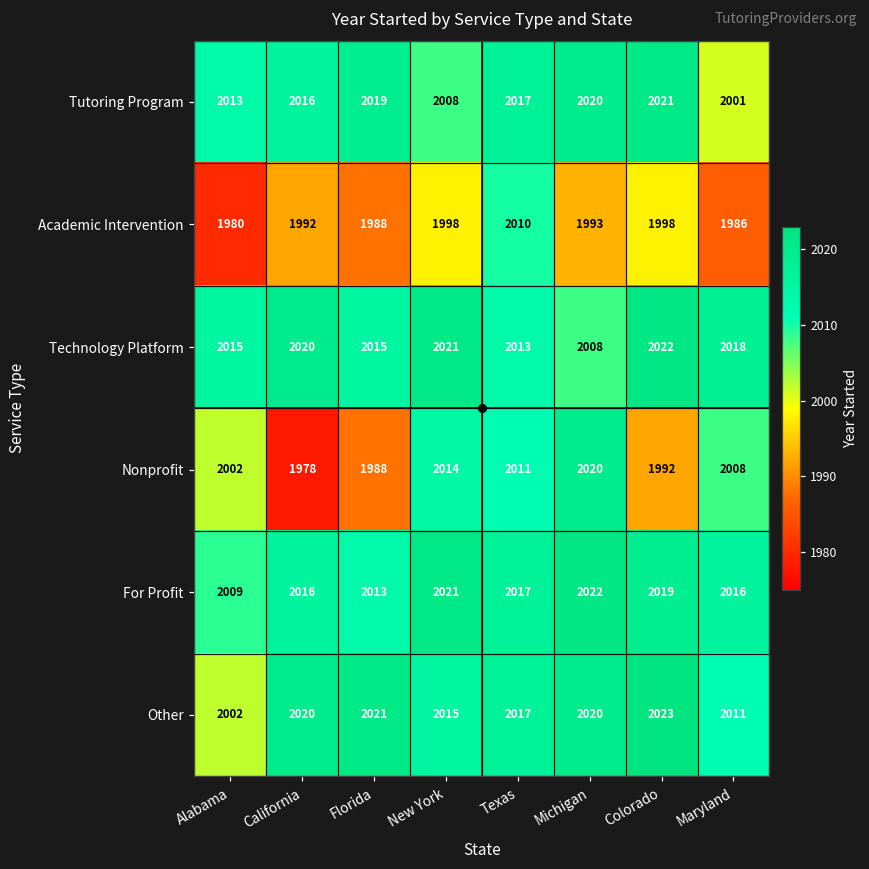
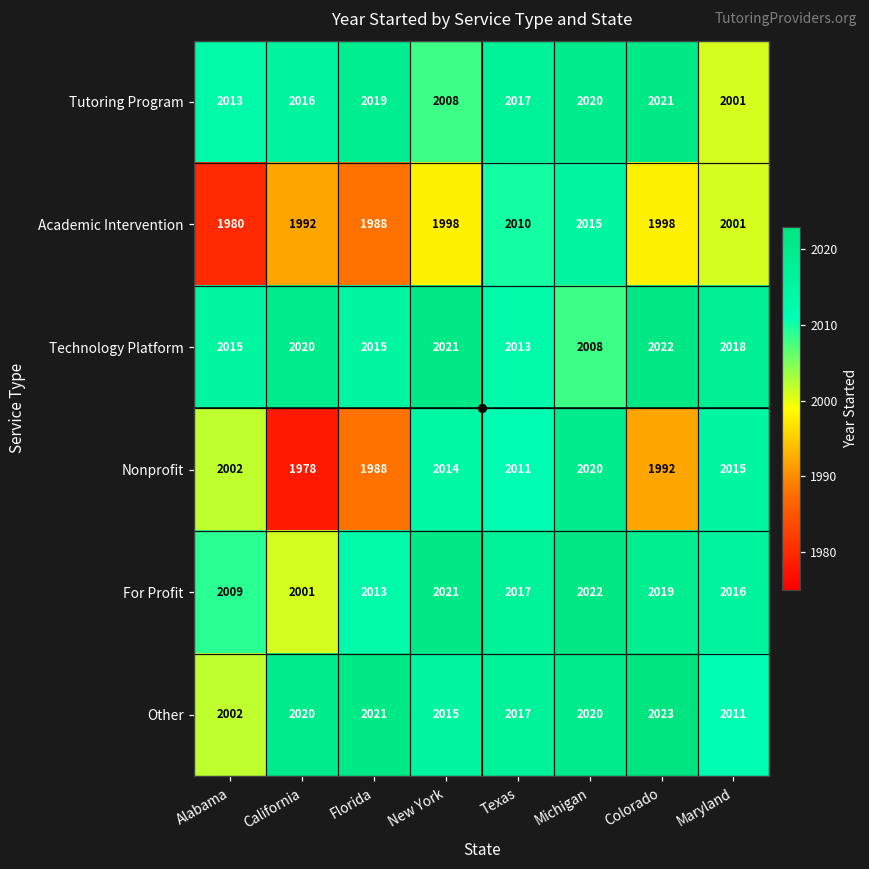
  {
    "Tutoring Program": {
      "Alabama": 2013,
      "California": 2016,
      "Florida": 2019,
      "New York": 2008,
      "Texas": 2017,
      "Michigan": 2020,
      "Colorado": 2021,
      "Maryland": 2001
    },
    "Academic Intervention": {
      "Alabama": 1980,
      "California": 1992,
      "Florida": 1988,
      "New York": 1998,
      "Texas": 2010,
-     "Michigan": 1993,
+     "Michigan": 2015,
      "Colorado": 1998,
-     "Maryland": 1986
+     "Maryland": 2001
    },
    "Technology Platform": {
      "Alabama": 2015,
      "California": 2020,
      "Florida": 2015,
      "New York": 2021,
      "Texas": 2013,
      "Michigan": 2008,
      "Colorado": 2022,
      "Maryland": 2018
    },
    "Nonprofit": {
      "Alabama": 2002,
      "California": 1978,
      "Florida": 1988,
      "New York": 2014,
      "Texas": 2011,
      "Michigan": 2020,
      "Colorado": 1992,
-     "Maryland": 2008
+     "Maryland": 2015
    },
    "For Profit": {
      "Alabama": 2009,
-     "California": 2016,
+     "California": 2001,
      "Florida": 2013,
      "New York": 2021,
      "Texas": 2017,
      "Michigan": 2022,
      "Colorado": 2019,
      "Maryland": 2016
    },
    "Other": {
      "Alabama": 2002,
      "California": 2020,
      "Florida": 2021,
      "New York": 2015,
      "Texas": 2017,
      "Michigan": 2020,
      "Colorado": 2023,
      "Maryland": 2011
    }
  }
